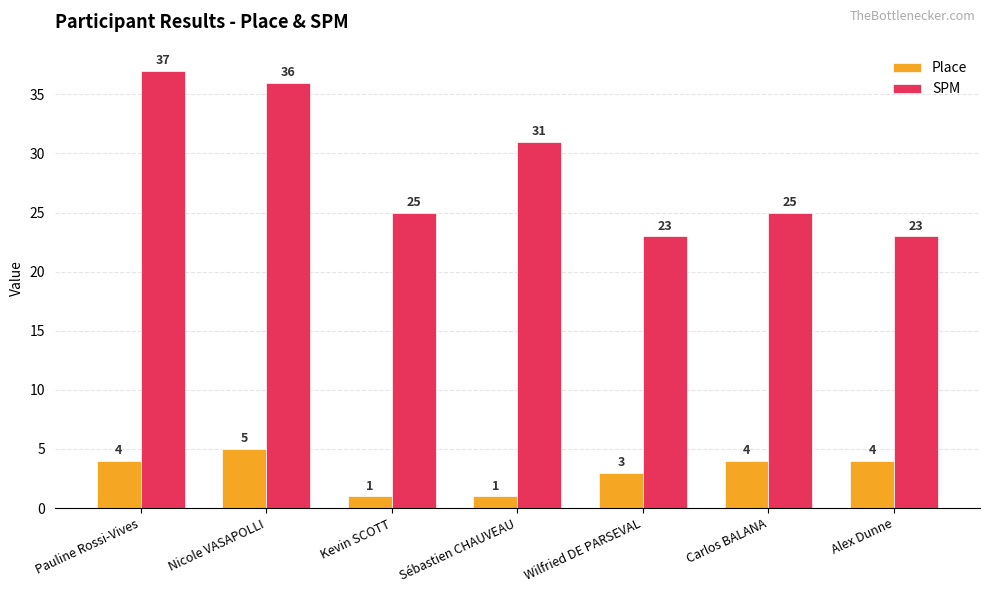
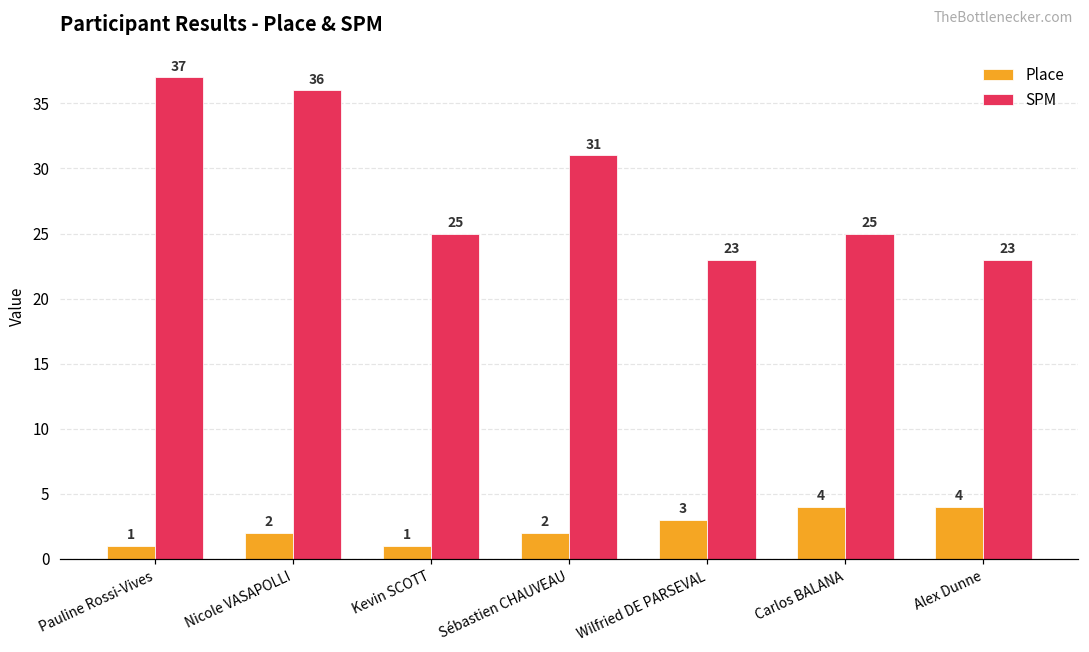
  {
    "Place": {
-     "Pauline Rossi-Vives": 4,
-     "Nicole VASAPOLLI": 5,
+     "Pauline Rossi-Vives": 1,
+     "Nicole VASAPOLLI": 2,
      "Kevin SCOTT": 1,
-     "Sébastien CHAUVEAU": 1,
+     "Sébastien CHAUVEAU": 2,
      "Wilfried DE PARSEVAL": 3,
      "Carlos BALANA": 4,
      "Alex Dunne": 4
    },
    "SPM": {
      "Pauline Rossi-Vives": 37,
      "Nicole VASAPOLLI": 36,
      "Kevin SCOTT": 25,
      "Sébastien CHAUVEAU": 31,
      "Wilfried DE PARSEVAL": 23,
      "Carlos BALANA": 25,
      "Alex Dunne": 23
    }
  }
